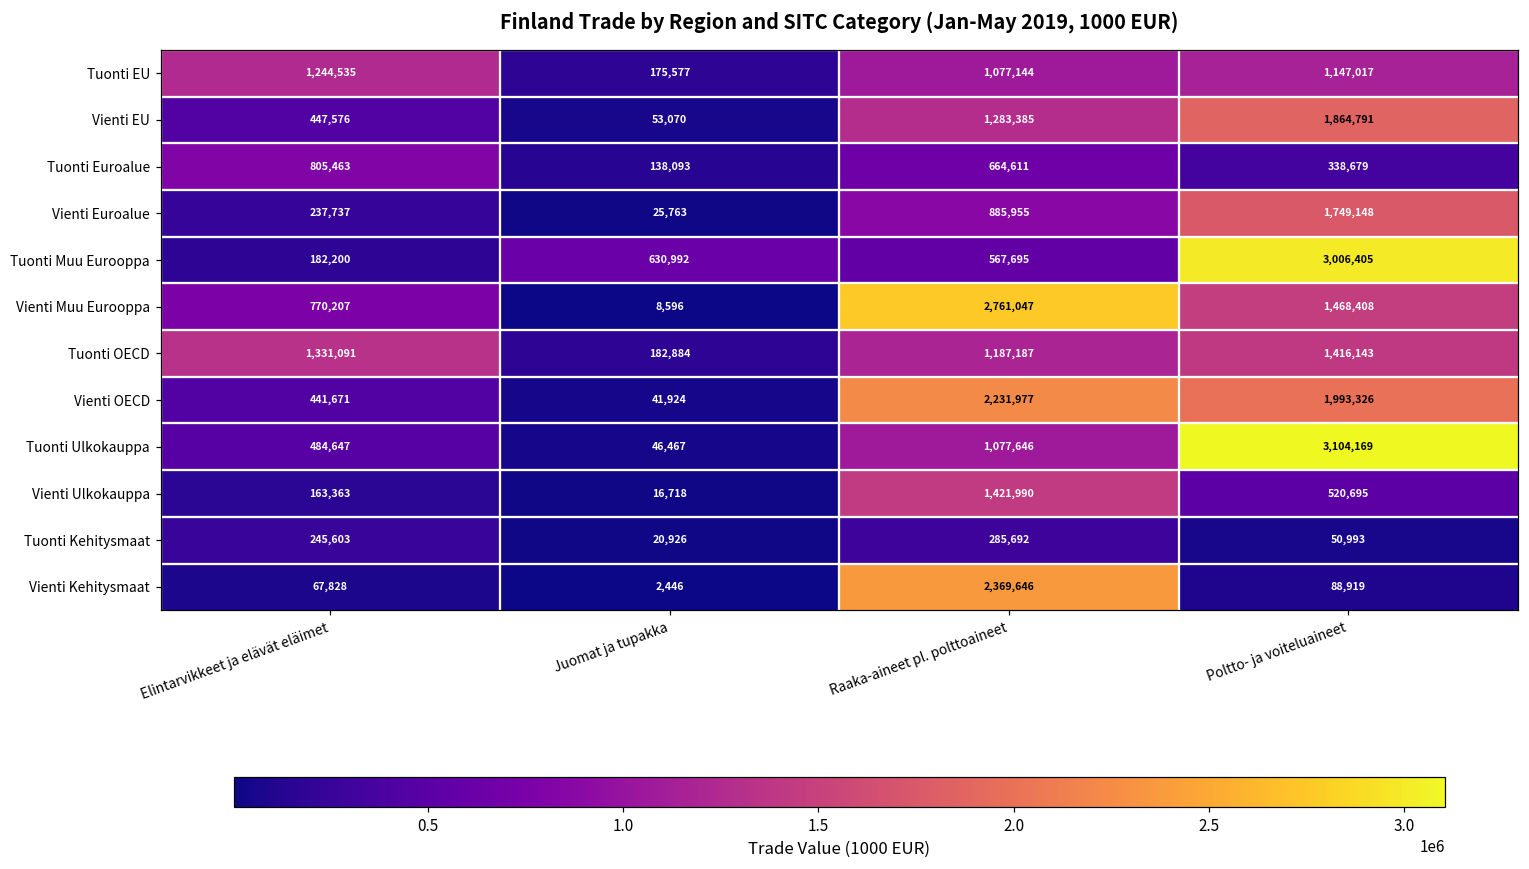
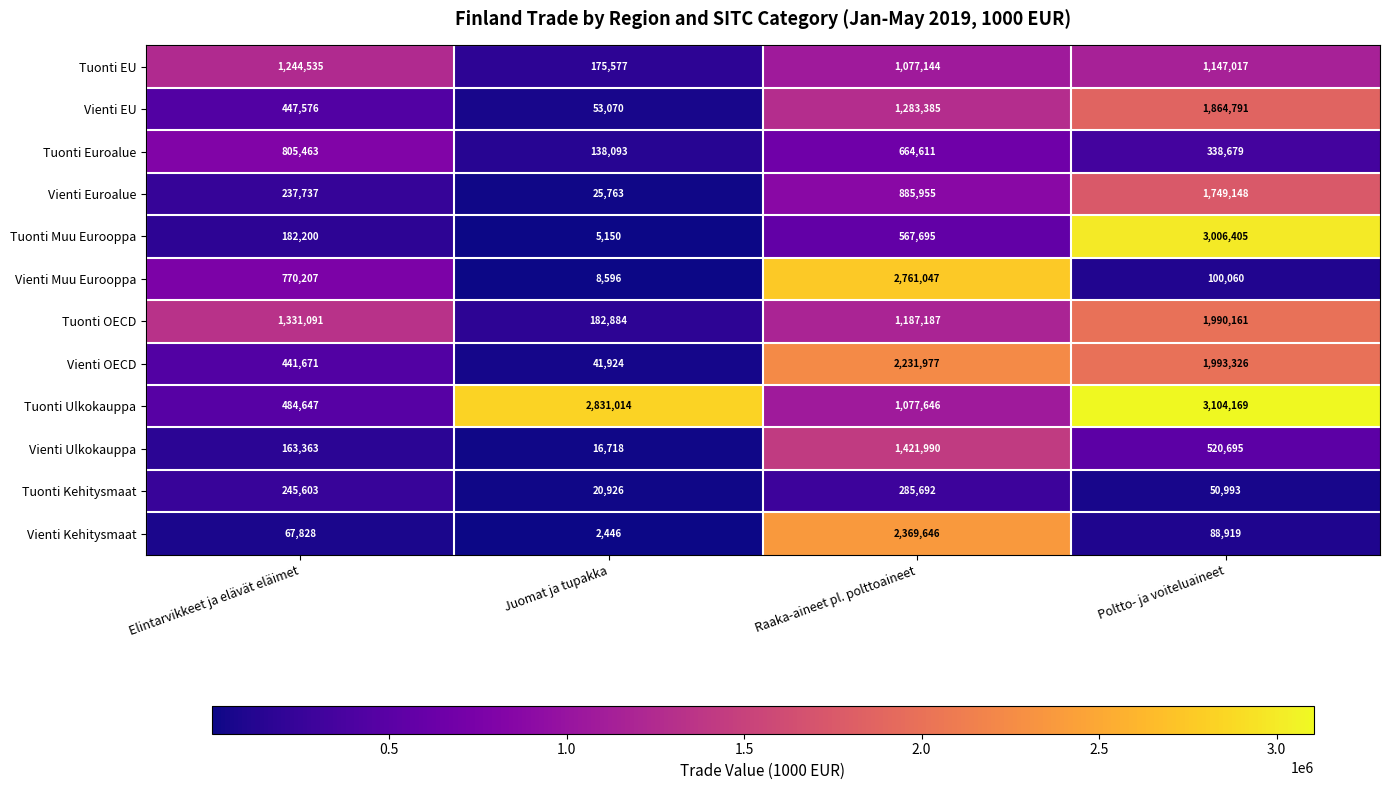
  {
    "Tuonti EU": {
      "Elintarvikkeet ja elävät eläimet": "1,244,535",
      "Juomat ja tupakka": "175,577",
      "Raaka-aineet pl. polttoaineet": "1,077,144",
      "Poltto- ja voiteluaineet": "1,147,017"
    },
    "Vienti EU": {
      "Elintarvikkeet ja elävät eläimet": "447,576",
      "Juomat ja tupakka": "53,070",
      "Raaka-aineet pl. polttoaineet": "1,283,385",
      "Poltto- ja voiteluaineet": "1,864,791"
    },
    "Tuonti Euroalue": {
      "Elintarvikkeet ja elävät eläimet": "805,463",
      "Juomat ja tupakka": "138,093",
      "Raaka-aineet pl. polttoaineet": "664,611",
      "Poltto- ja voiteluaineet": "338,679"
    },
    "Vienti Euroalue": {
      "Elintarvikkeet ja elävät eläimet": "237,737",
      "Juomat ja tupakka": "25,763",
      "Raaka-aineet pl. polttoaineet": "885,955",
      "Poltto- ja voiteluaineet": "1,749,148"
    },
    "Tuonti Muu Eurooppa": {
      "Elintarvikkeet ja elävät eläimet": "182,200",
-     "Juomat ja tupakka": "630,992",
+     "Juomat ja tupakka": "5,150",
      "Raaka-aineet pl. polttoaineet": "567,695",
      "Poltto- ja voiteluaineet": "3,006,405"
    },
    "Vienti Muu Eurooppa": {
      "Elintarvikkeet ja elävät eläimet": "770,207",
      "Juomat ja tupakka": "8,596",
      "Raaka-aineet pl. polttoaineet": "2,761,047",
-     "Poltto- ja voiteluaineet": "1,468,408"
+     "Poltto- ja voiteluaineet": "100,060"
    },
    "Tuonti OECD": {
      "Elintarvikkeet ja elävät eläimet": "1,331,091",
      "Juomat ja tupakka": "182,884",
      "Raaka-aineet pl. polttoaineet": "1,187,187",
-     "Poltto- ja voiteluaineet": "1,416,143"
+     "Poltto- ja voiteluaineet": "1,990,161"
    },
    "Vienti OECD": {
      "Elintarvikkeet ja elävät eläimet": "441,671",
      "Juomat ja tupakka": "41,924",
      "Raaka-aineet pl. polttoaineet": "2,231,977",
      "Poltto- ja voiteluaineet": "1,993,326"
    },
    "Tuonti Ulkokauppa": {
      "Elintarvikkeet ja elävät eläimet": "484,647",
-     "Juomat ja tupakka": "46,467",
+     "Juomat ja tupakka": "2,831,014",
      "Raaka-aineet pl. polttoaineet": "1,077,646",
      "Poltto- ja voiteluaineet": "3,104,169"
    },
    "Vienti Ulkokauppa": {
      "Elintarvikkeet ja elävät eläimet": "163,363",
      "Juomat ja tupakka": "16,718",
      "Raaka-aineet pl. polttoaineet": "1,421,990",
      "Poltto- ja voiteluaineet": "520,695"
    },
    "Tuonti Kehitysmaat": {
      "Elintarvikkeet ja elävät eläimet": "245,603",
      "Juomat ja tupakka": "20,926",
      "Raaka-aineet pl. polttoaineet": "285,692",
      "Poltto- ja voiteluaineet": "50,993"
    },
    "Vienti Kehitysmaat": {
      "Elintarvikkeet ja elävät eläimet": "67,828",
      "Juomat ja tupakka": "2,446",
      "Raaka-aineet pl. polttoaineet": "2,369,646",
      "Poltto- ja voiteluaineet": "88,919"
    }
  }
